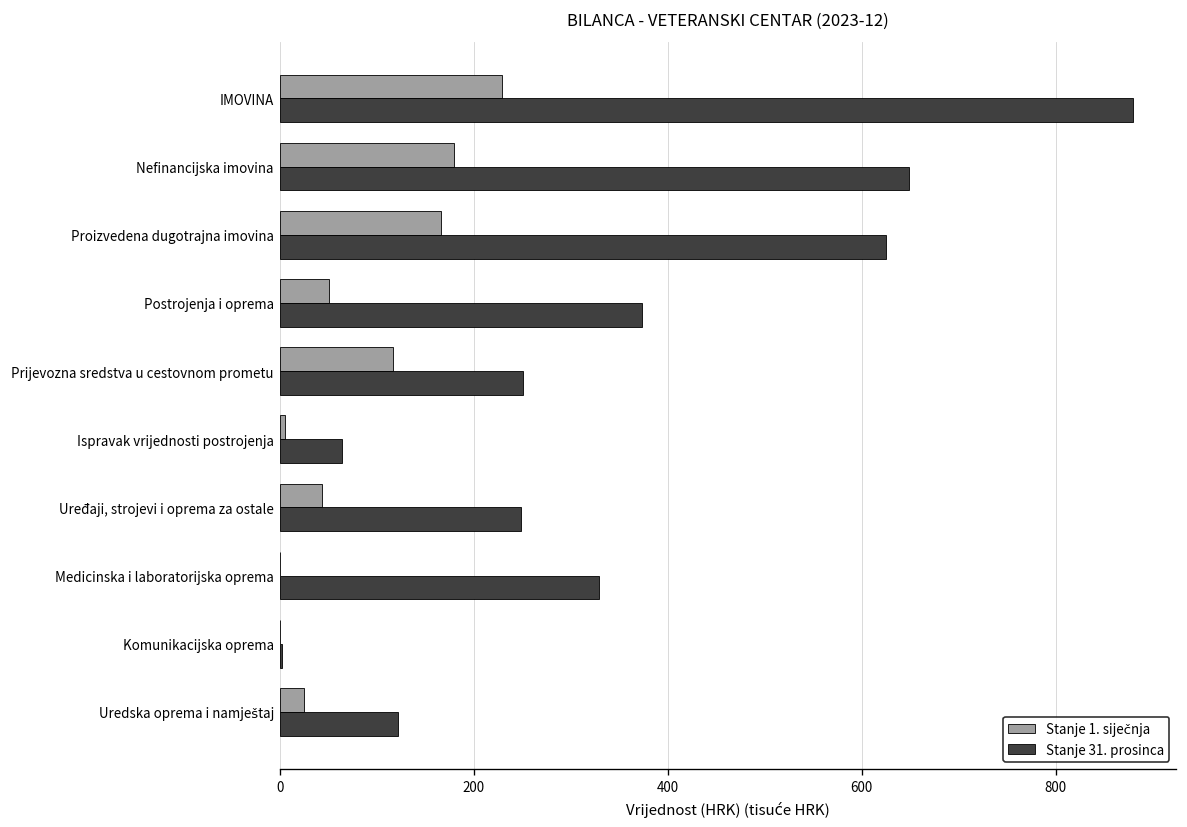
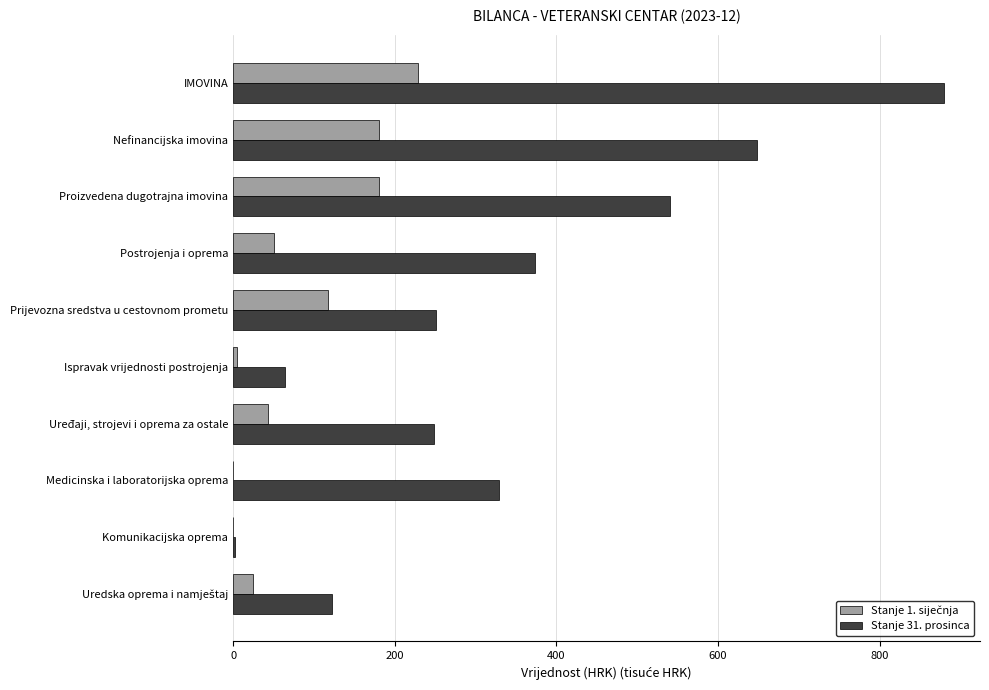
  {
    "Stanje 1. siječnja": {
      "IMOVINA": 230,
      "Nefinancijska imovina": 180,
-     "Proizvedena dugotrajna imovina": 170,
+     "Proizvedena dugotrajna imovina": 180,
      "Postrojenja i oprema": 50,
      "Prijevozna sredstva u cestovnom prometu": 120,
      "Ispravak vrijednosti postrojenja": 0,
      "Uređaji, strojevi i oprema za ostale": 40,
      "Medicinska i laboratorijska oprema": 0,
      "Komunikacijska oprema": 0,
      "Uredska oprema i namještaj": 20
    },
    "Stanje 31. prosinca": {
      "IMOVINA": 880,
      "Nefinancijska imovina": 650,
-     "Proizvedena dugotrajna imovina": 630,
+     "Proizvedena dugotrajna imovina": 540,
      "Postrojenja i oprema": 370,
      "Prijevozna sredstva u cestovnom prometu": 250,
      "Ispravak vrijednosti postrojenja": 60,
      "Uređaji, strojevi i oprema za ostale": 250,
      "Medicinska i laboratorijska oprema": 330,
      "Uredska oprema i namještaj": 120
    }
  }
